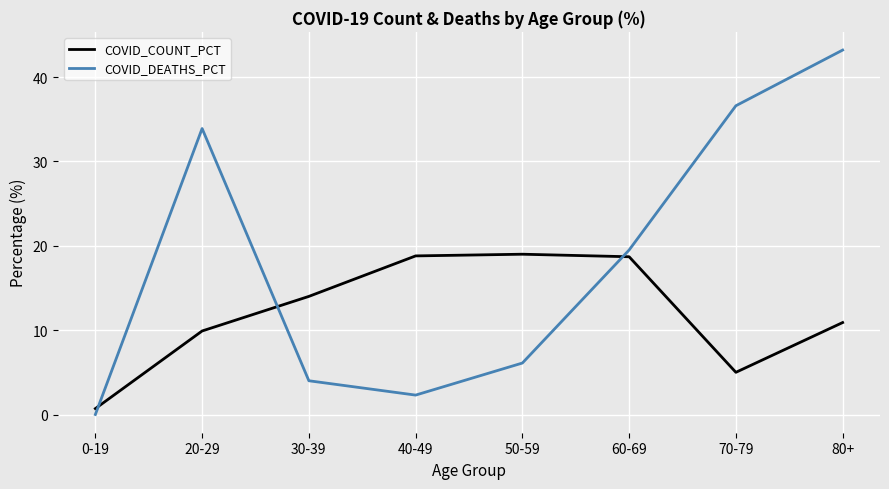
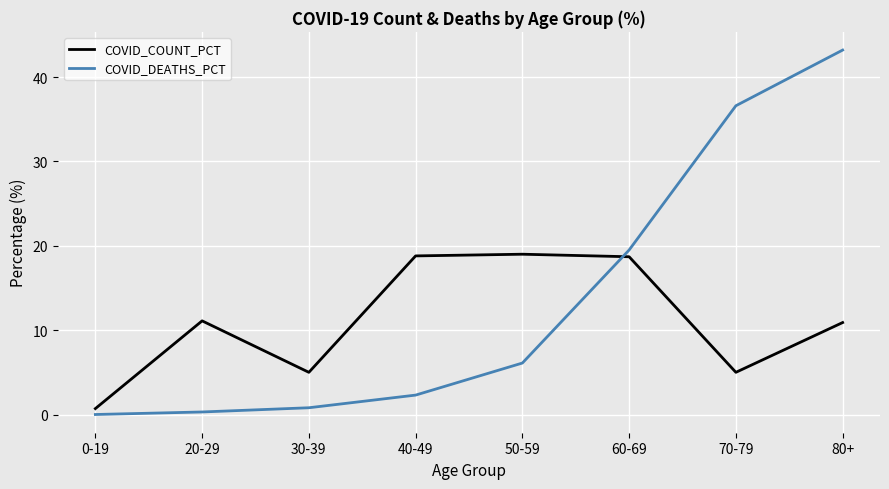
  {
    "COVID_COUNT_PCT": {
      "0-19": 1,
-     "20-29": 10,
-     "30-39": 14,
+     "20-29": 11,
+     "30-39": 5,
      "40-49": 19,
      "50-59": 19,
      "60-69": 19,
      "70-79": 5,
      "80+": 11
    },
    "COVID_DEATHS_PCT": {
      "0-19": 0,
-     "20-29": 34,
-     "30-39": 4,
+     "20-29": 0,
+     "30-39": 1,
      "40-49": 2,
      "50-59": 6,
      "60-69": 20,
      "70-79": 37,
      "80+": 43
    }
  }
